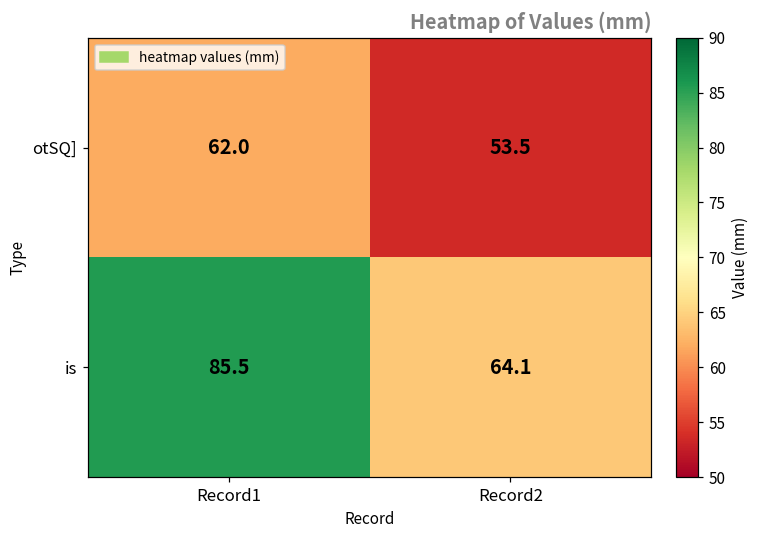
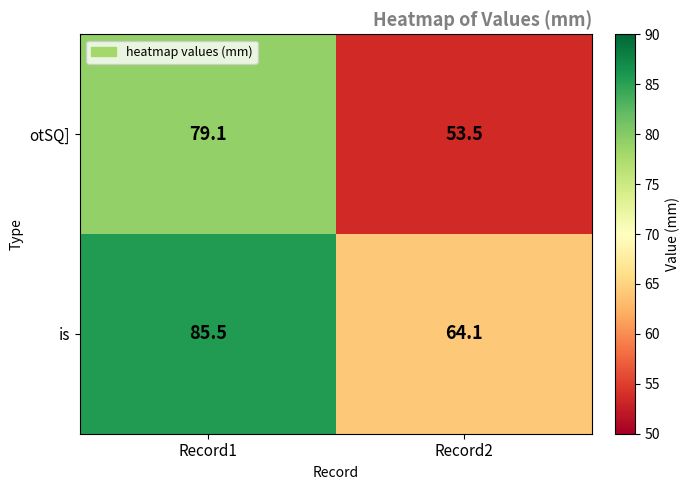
  {
    "otSQ]": {
-     "Record1": 62.0,
+     "Record1": 79.1,
      "Record2": 53.5
    },
    "is": {
      "Record1": 85.5,
      "Record2": 64.1
    }
  }
